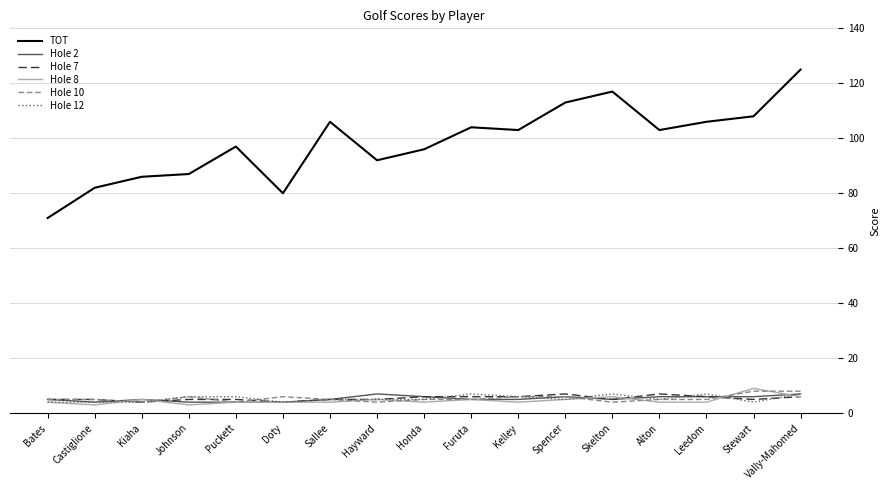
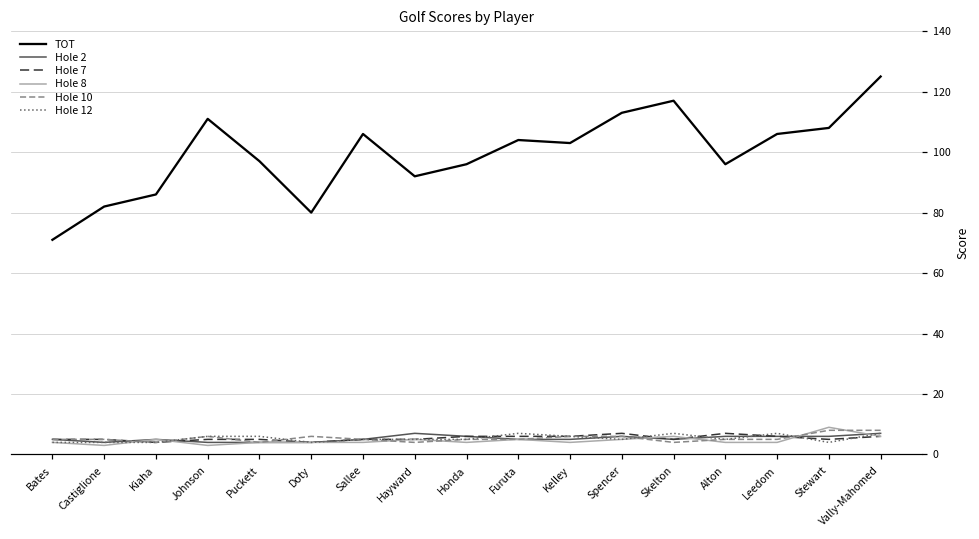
  {
    "TOT": {
      "Bates": 71,
      "Castiglione": 82,
      "Kiaha": 86,
-     "Johnson": 87,
+     "Johnson": 111,
      "Puckett": 97,
      "Doty": 80,
      "Sallee": 106,
      "Hayward": 92,
      "Honda": 96,
      "Furuta": 104,
      "Kelley": 103,
      "Spencer": 113,
      "Skelton": 117,
-     "Alton": 103,
+     "Alton": 96,
      "Leedom": 106,
      "Stewart": 108,
      "Vally-Mahomed": 125
    }
  }
